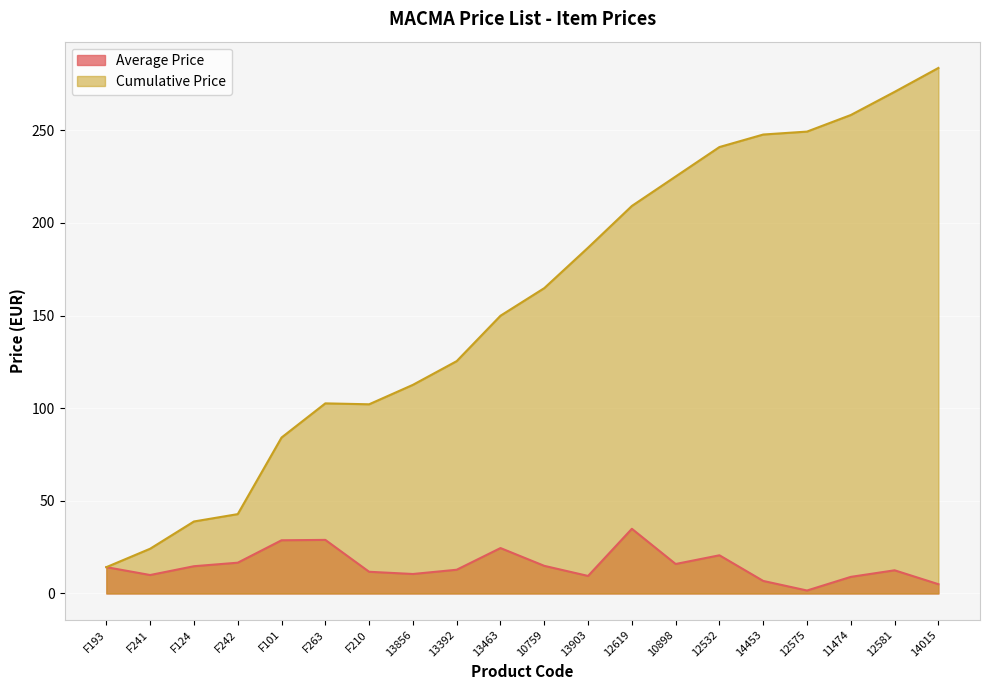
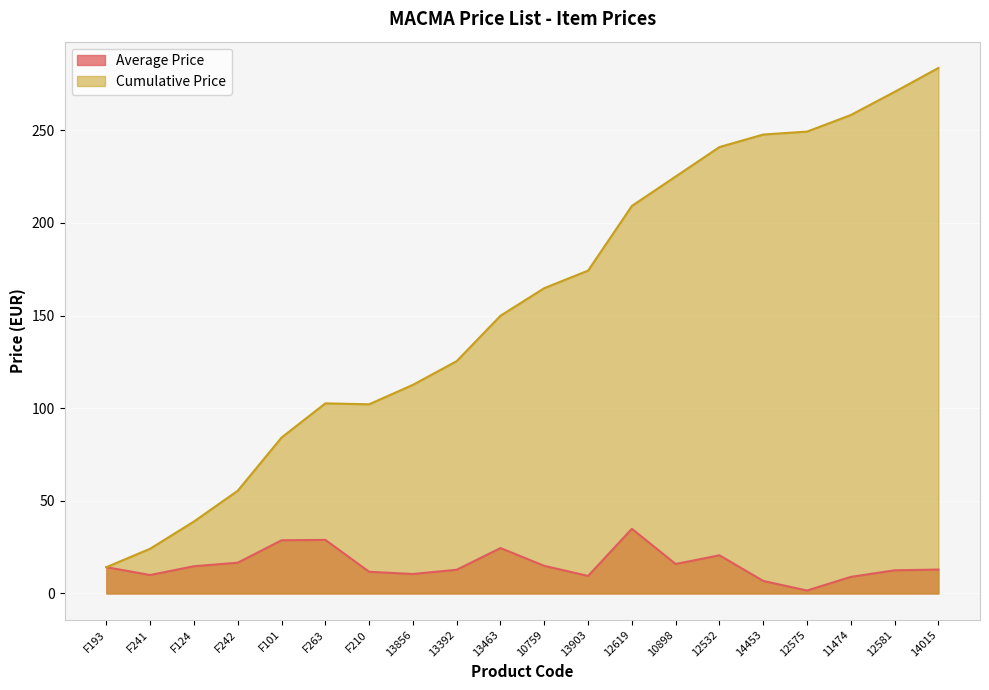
  {
    "Average Price": {
      "F241": 10,
      "F124": 15,
      "F242": 17,
      "F101": 29,
      "F263": 29,
      "F210": 12,
      "13856": 11,
      "13392": 13,
      "13463": 25,
      "10759": 15,
      "13903": 9,
      "12619": 35,
      "10898": 16,
      "12532": 21,
      "14453": 7,
      "12575": 2,
      "11474": 9,
      "12581": 13,
-     "14015": 5
+     "14015": 13
    },
    "Cumulative Price": {
      "F241": 24,
      "F124": 39,
-     "F242": 43,
+     "F242": 55,
      "F101": 84,
      "F263": 103,
      "F210": 102,
      "13856": 113,
      "13392": 125,
      "13463": 150,
      "10759": 165,
-     "13903": 187,
+     "13903": 174,
      "12619": 209,
      "10898": 225,
      "12532": 241,
      "14453": 248,
      "12575": 249,
      "11474": 258,
      "12581": 271,
      "14015": 284
    }
  }
